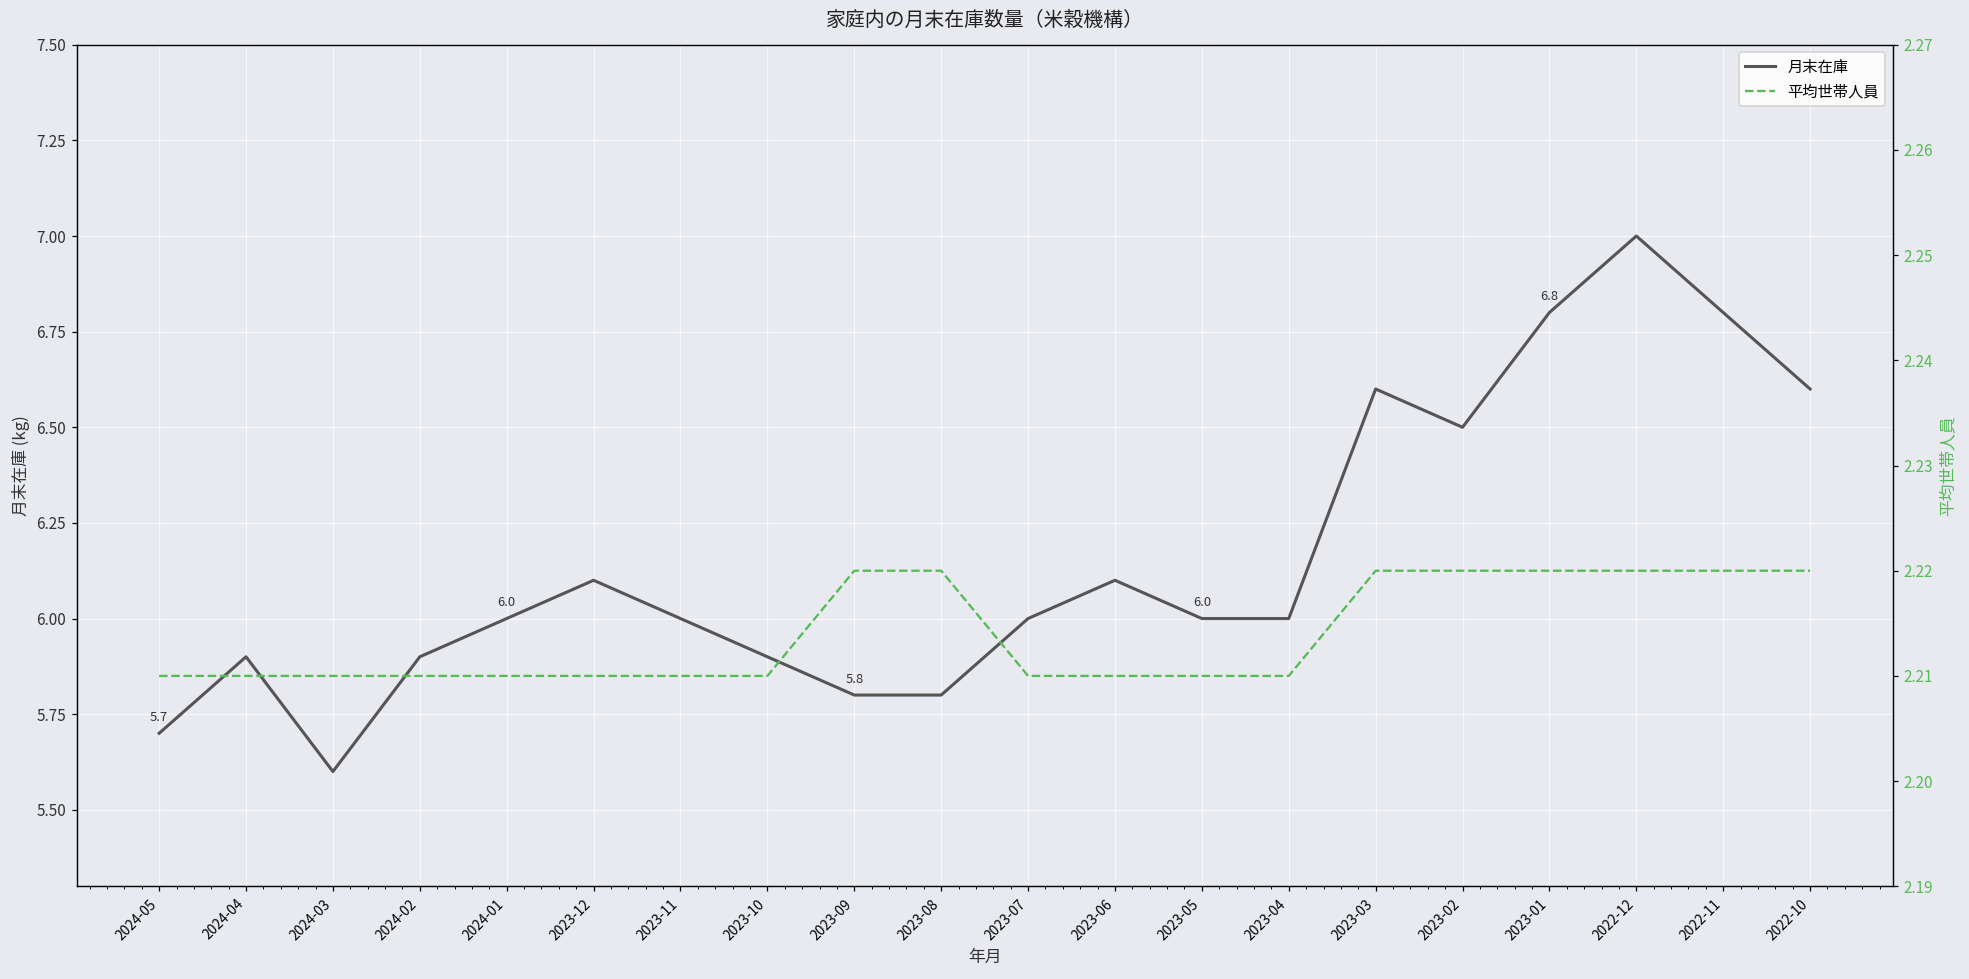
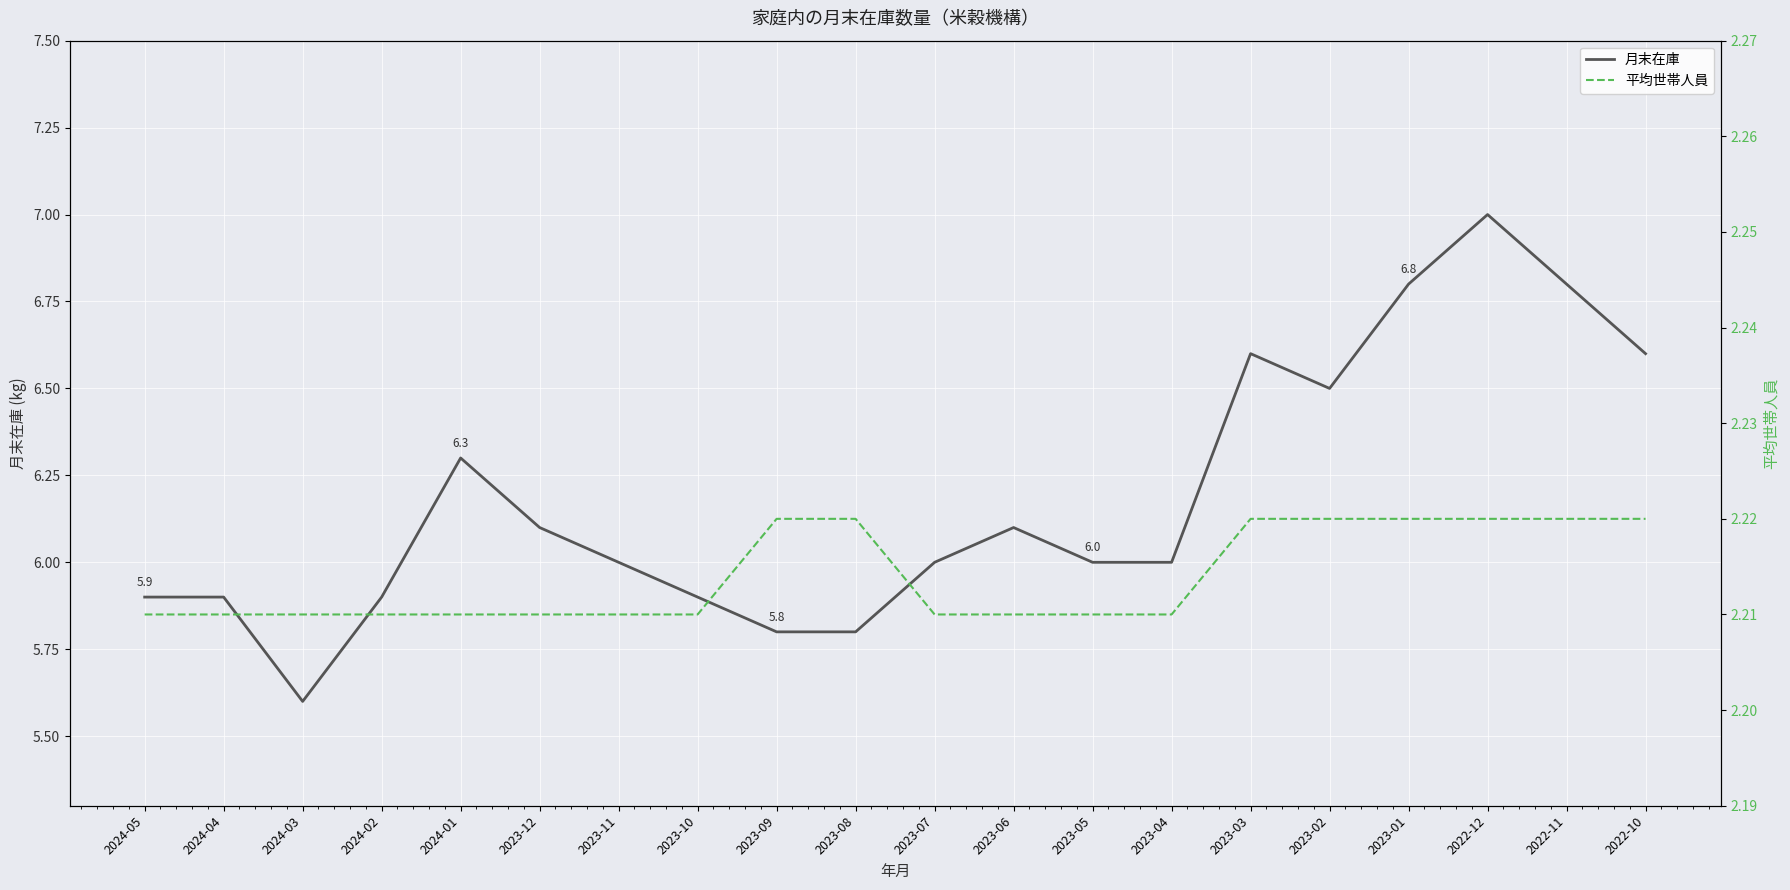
  {
    "月末在庫": {
-     "2024-05": 5.7,
-     "2024-01": 6.0,
+     "2024-05": 5.9,
+     "2024-01": 6.3,
      "2023-09": 5.8,
      "2023-05": 6.0,
      "2023-01": 6.8
    }
  }
